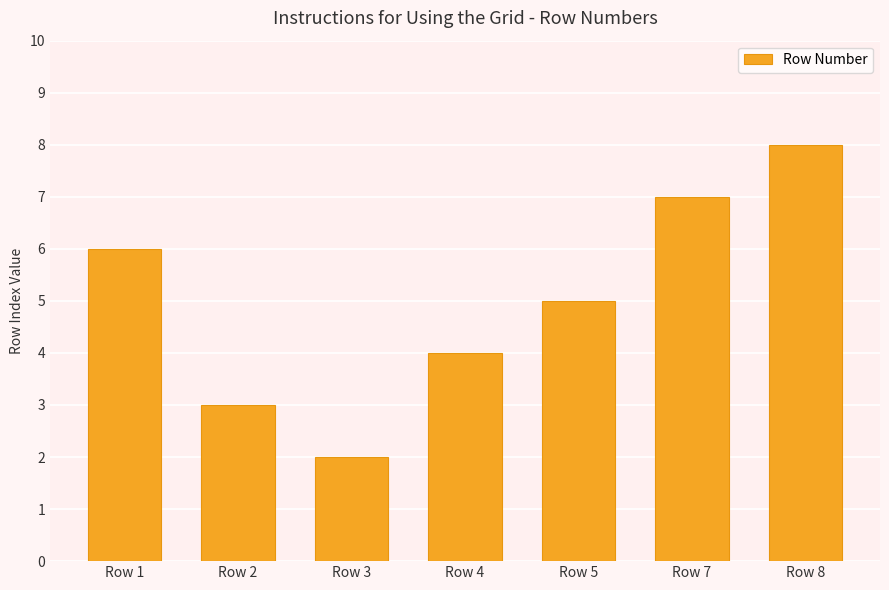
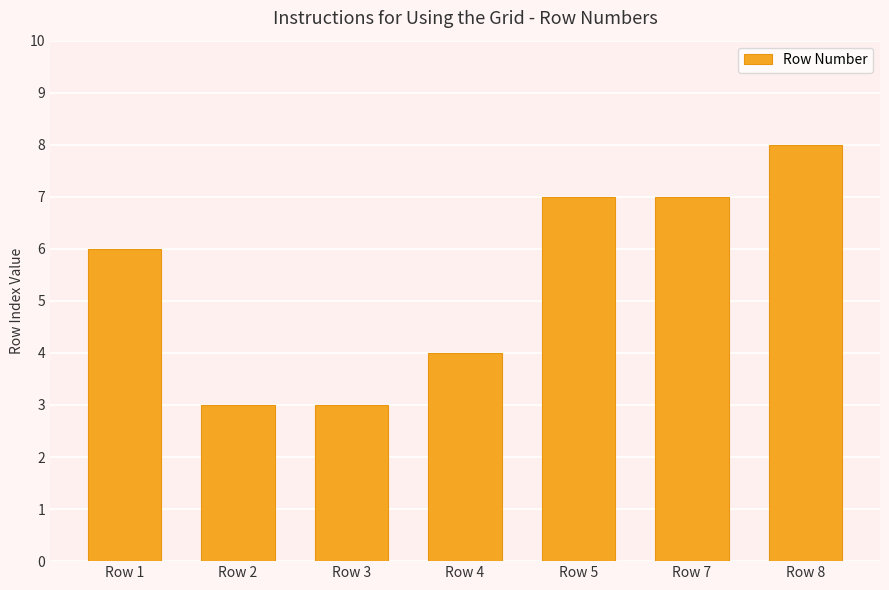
  {
    "Row 1": 6,
    "Row 2": 3,
-   "Row 3": 2,
+   "Row 3": 3,
    "Row 4": 4,
-   "Row 5": 5,
+   "Row 5": 7,
    "Row 7": 7,
    "Row 8": 8
  }
